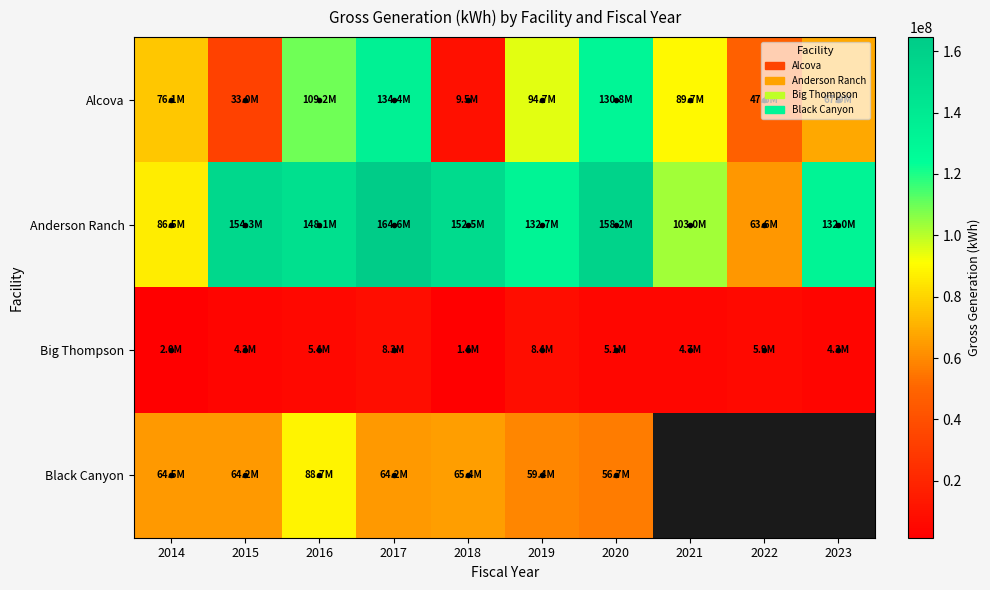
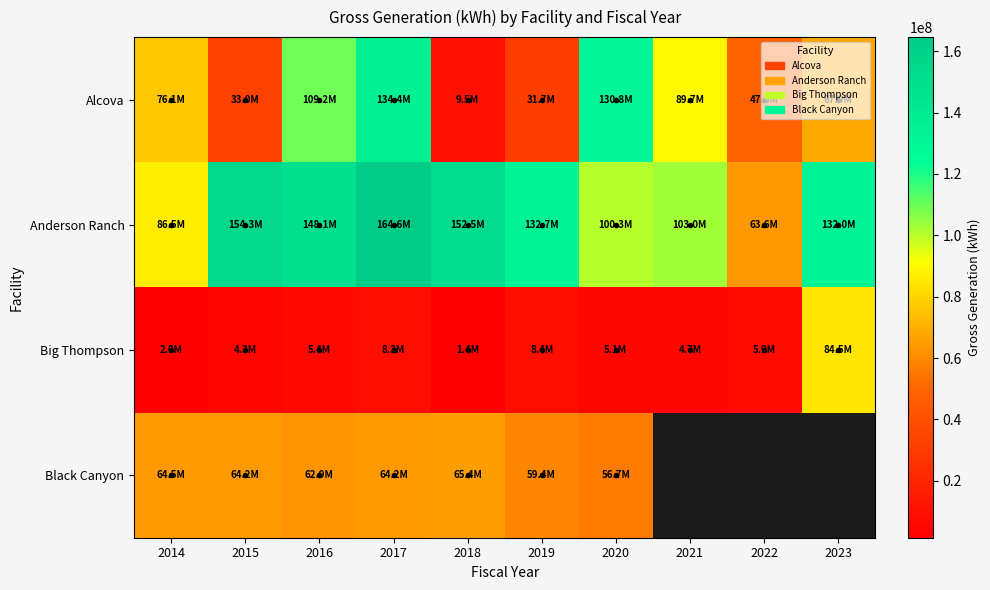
  {
    "Alcova": {
-     "2019": "94.7M"
+     "2019": "31.7M"
    },
    "Anderson Ranch": {
-     "2020": "158.2M"
+     "2020": "100.3M"
    },
    "Big Thompson": {
-     "2023": "4.3M"
+     "2023": "84.5M"
    },
    "Black Canyon": {
-     "2016": "88.7M"
+     "2016": "62.9M"
    }
  }
